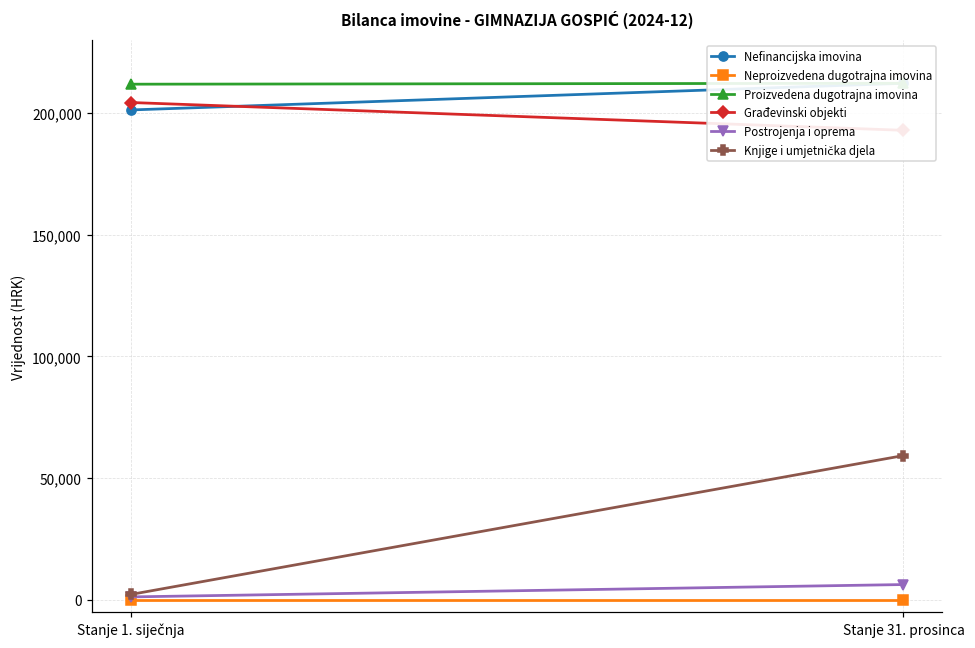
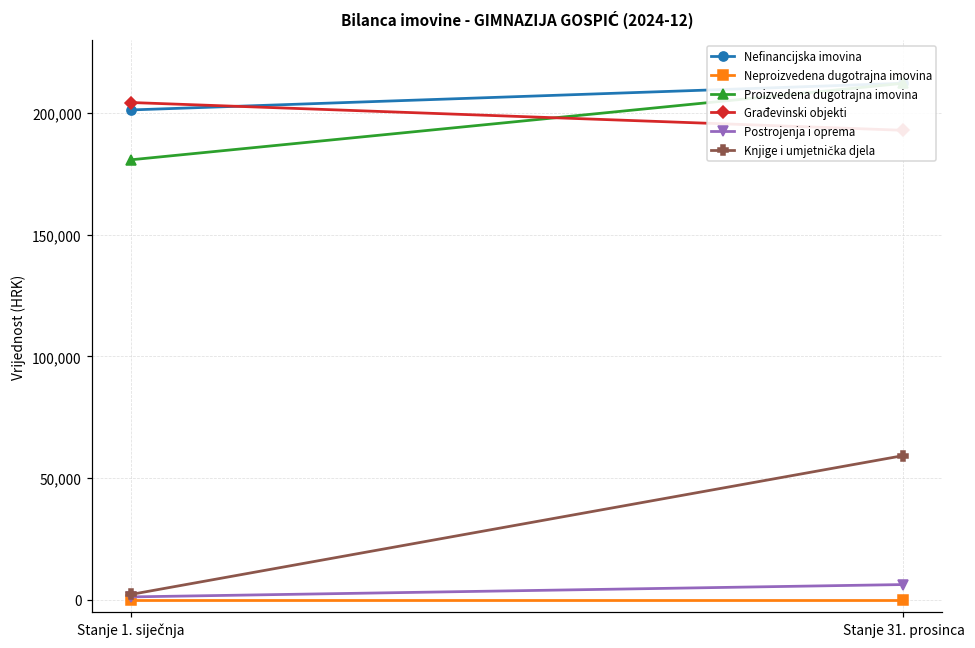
  {
    "Nefinancijska imovina": {
      "Stanje 1. siječnja": "201,000"
    },
    "Neproizvedena dugotrajna imovina": {
      "Stanje 1. siječnja": "0",
      "Stanje 31. prosinca": "0"
    },
    "Proizvedena dugotrajna imovina": {
-     "Stanje 1. siječnja": "212,000"
+     "Stanje 1. siječnja": "181,000"
    },
    "Građevinski objekti": {
      "Stanje 1. siječnja": "204,000"
    },
    "Postrojenja i oprema": {
      "Stanje 31. prosinca": "6,000"
    },
    "Knjige i umjetnička djela": {
      "Stanje 31. prosinca": "59,000"
    }
  }
